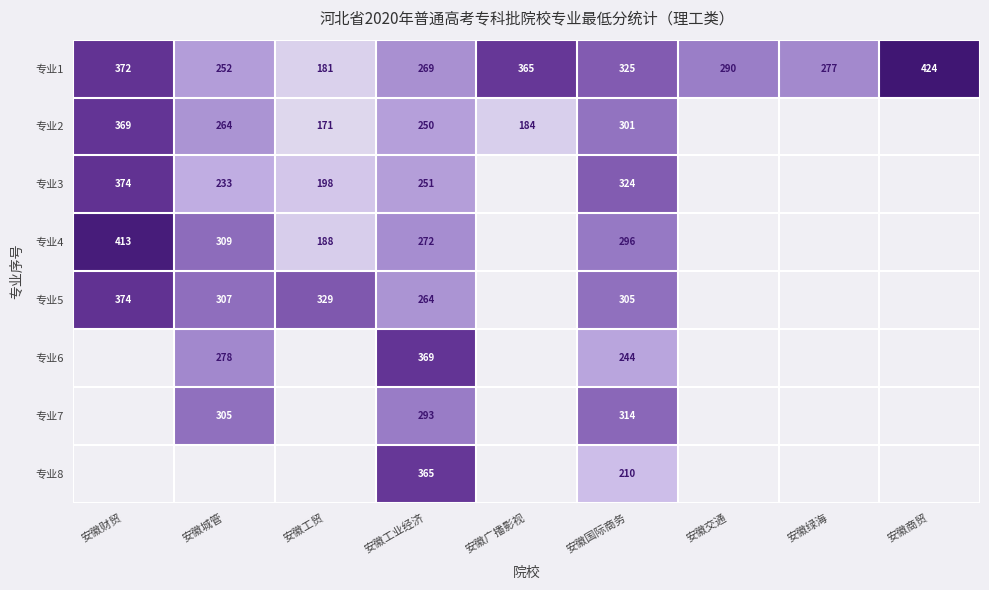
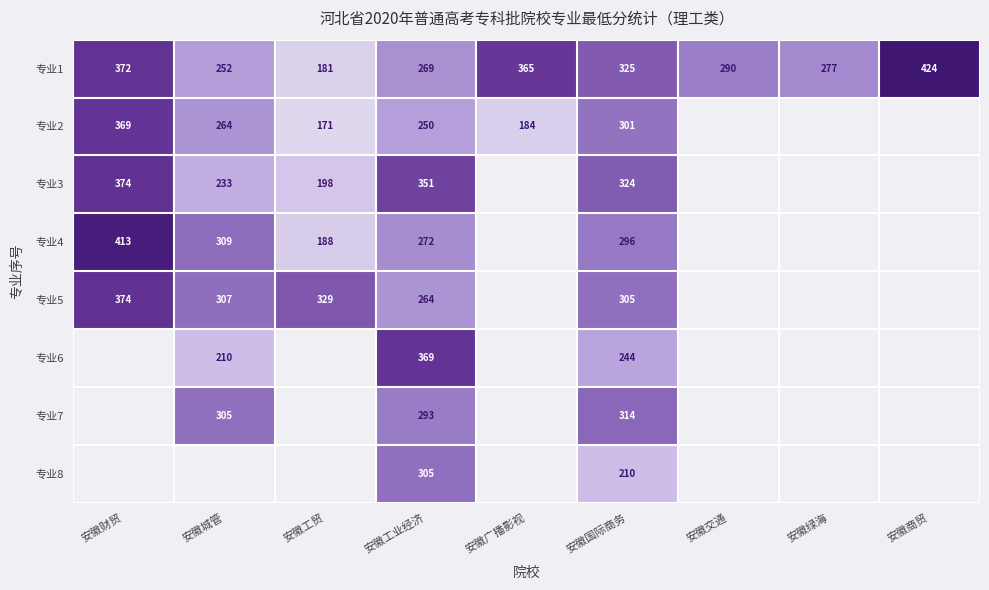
  {
    "专业1": {
      "安徽财贸": 372,
      "安徽城管": 252,
      "安徽工贸": 181,
      "安徽工业经济": 269,
      "安徽广播影视": 365,
      "安徽国际商务": 325,
      "安徽交通": 290,
      "安徽绿海": 277,
      "安徽商贸": 424
    },
    "专业2": {
      "安徽财贸": 369,
      "安徽城管": 264,
      "安徽工贸": 171,
      "安徽工业经济": 250,
      "安徽广播影视": 184,
      "安徽国际商务": 301
    },
    "专业3": {
      "安徽财贸": 374,
      "安徽城管": 233,
      "安徽工贸": 198,
-     "安徽工业经济": 251,
+     "安徽工业经济": 351,
      "安徽国际商务": 324
    },
    "专业4": {
      "安徽财贸": 413,
      "安徽城管": 309,
      "安徽工贸": 188,
      "安徽工业经济": 272,
      "安徽国际商务": 296
    },
    "专业5": {
      "安徽财贸": 374,
      "安徽城管": 307,
      "安徽工贸": 329,
      "安徽工业经济": 264,
      "安徽国际商务": 305
    },
    "专业6": {
-     "安徽城管": 278,
+     "安徽城管": 210,
      "安徽工业经济": 369,
      "安徽国际商务": 244
    },
    "专业7": {
      "安徽城管": 305,
      "安徽工业经济": 293,
      "安徽国际商务": 314
    },
    "专业8": {
-     "安徽工业经济": 365,
+     "安徽工业经济": 305,
      "安徽国际商务": 210
    }
  }
